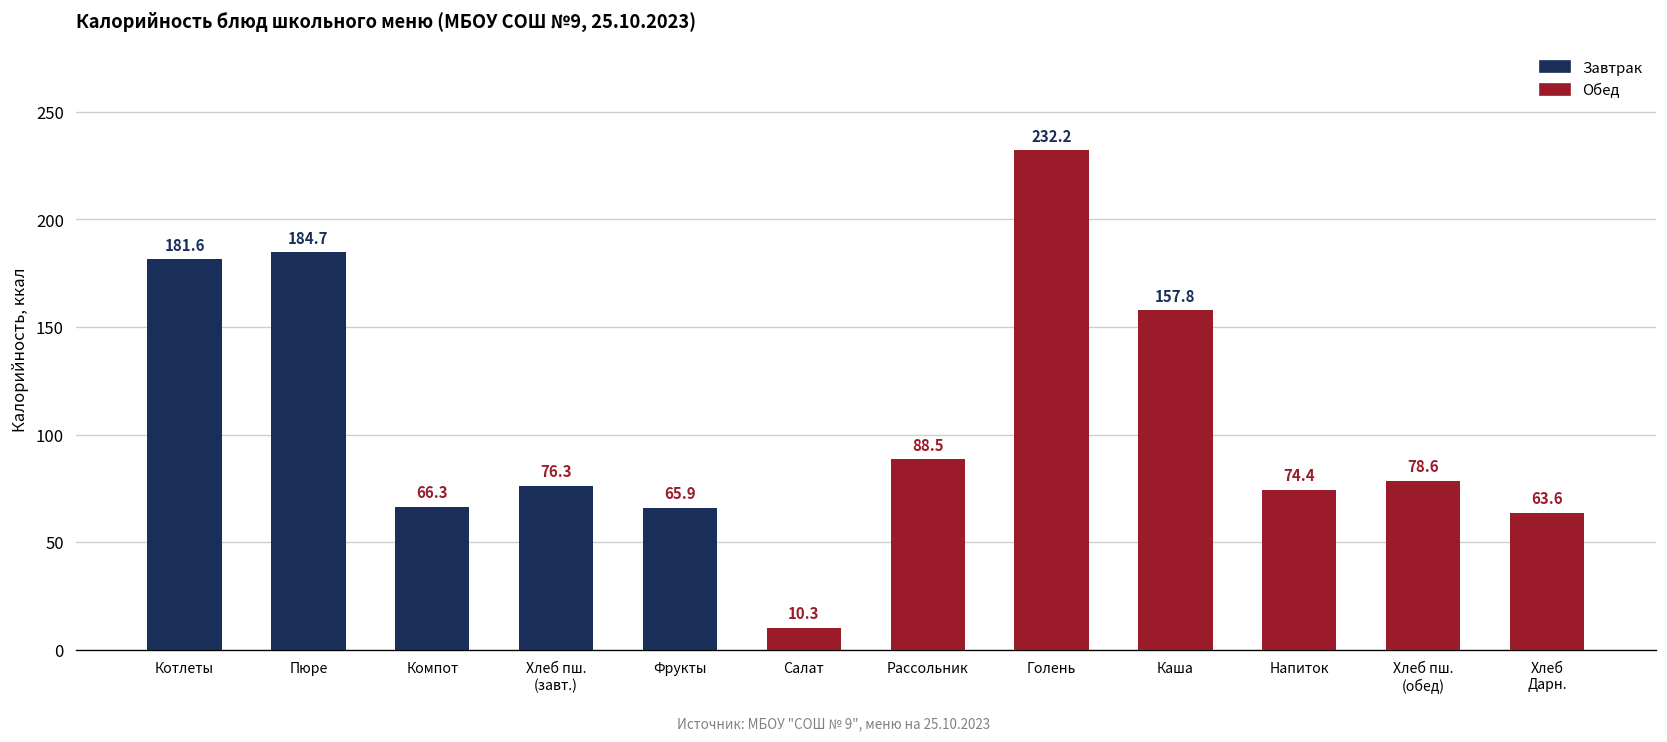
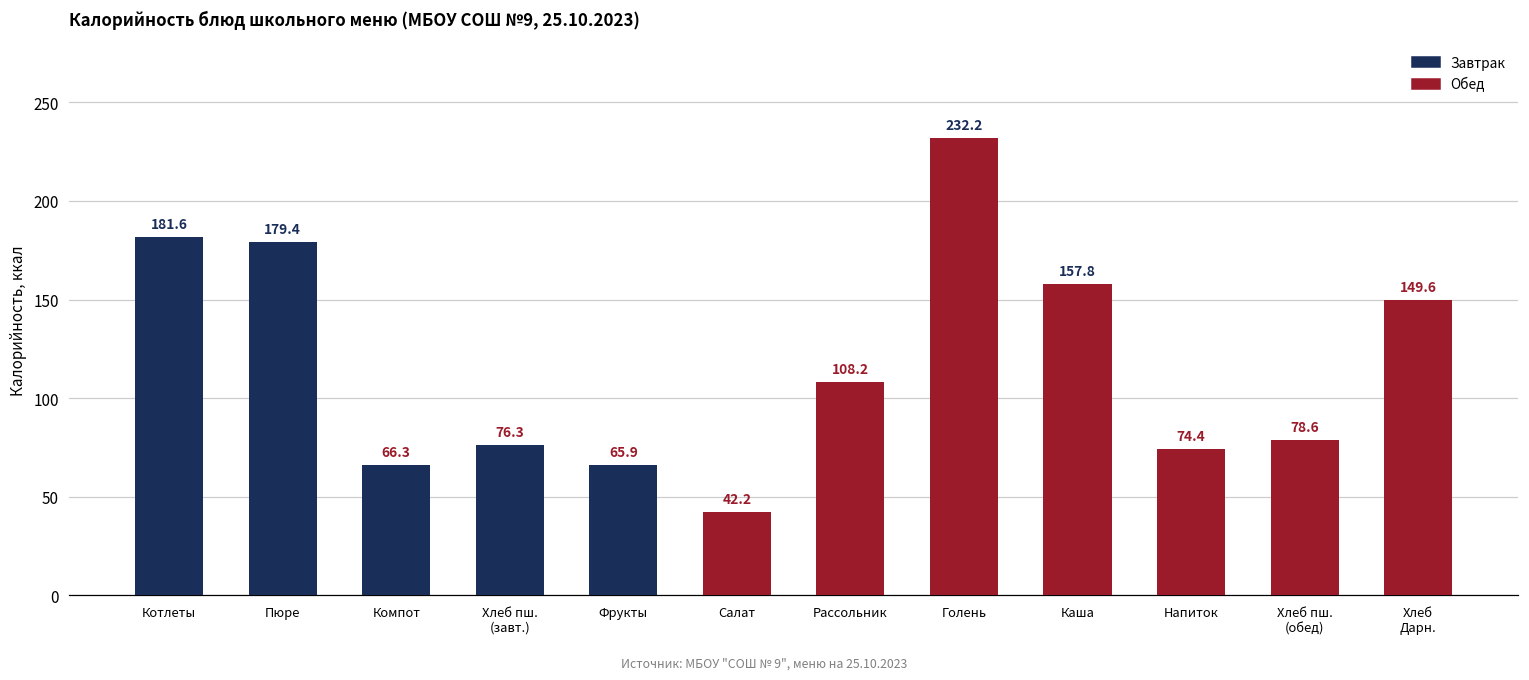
  {
    "Котлеты": 181.6,
-   "Пюре": 184.7,
+   "Пюре": 179.4,
    "Компот": 66.3,
    "Хлеб пш. (завт.)": 76.3,
    "Фрукты": 65.9,
-   "Салат": 10.3,
-   "Рассольник": 88.5,
+   "Салат": 42.2,
+   "Рассольник": 108.2,
    "Голень": 232.2,
    "Каша": 157.8,
    "Напиток": 74.4,
    "Хлеб пш. (обед)": 78.6,
-   "Хлеб Дарн.": 63.6
+   "Хлеб Дарн.": 149.6
  }
